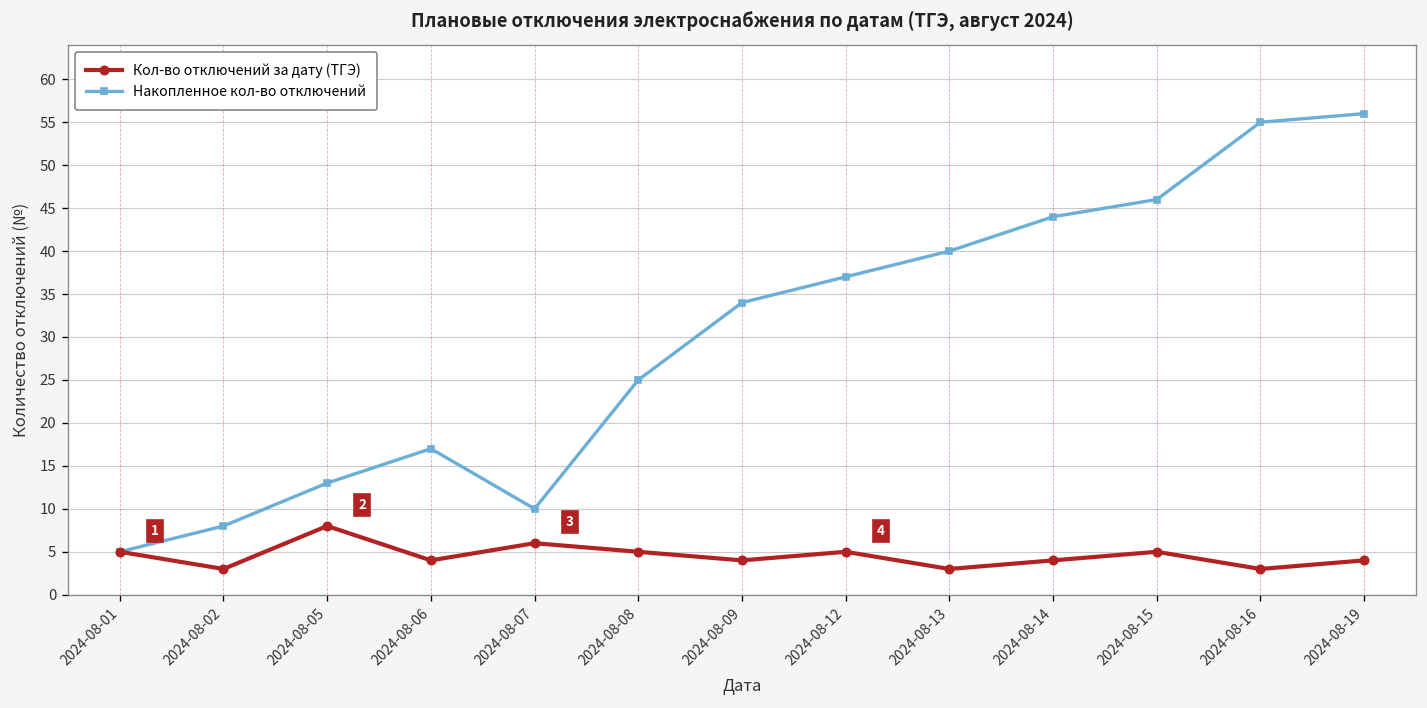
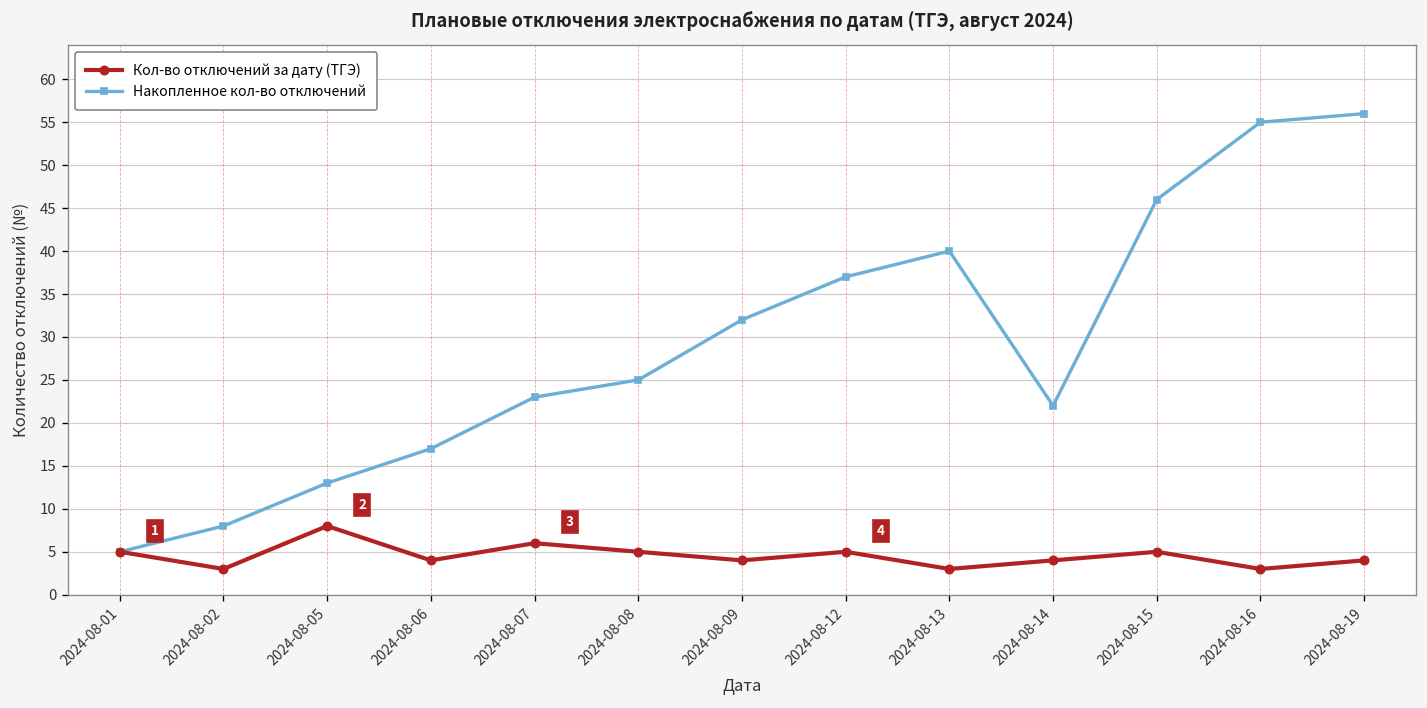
  {
    "Кол-во отключений за дату (ТГЭ)": {
      "2024-08-02": 3,
      "2024-08-05": 8,
      "2024-08-06": 4,
      "2024-08-07": 6,
      "2024-08-08": 5,
      "2024-08-09": 4,
      "2024-08-12": 5,
      "2024-08-13": 3,
      "2024-08-14": 4,
      "2024-08-15": 5,
      "2024-08-16": 3,
      "2024-08-19": 4
    },
    "Накопленное кол-во отключений": {
      "2024-08-02": 8,
      "2024-08-05": 13,
      "2024-08-06": 17,
-     "2024-08-07": 10,
+     "2024-08-07": 23,
      "2024-08-08": 25,
-     "2024-08-09": 34,
+     "2024-08-09": 32,
      "2024-08-12": 37,
      "2024-08-13": 40,
-     "2024-08-14": 44,
+     "2024-08-14": 22,
      "2024-08-15": 46,
      "2024-08-16": 55,
      "2024-08-19": 56
    }
  }
